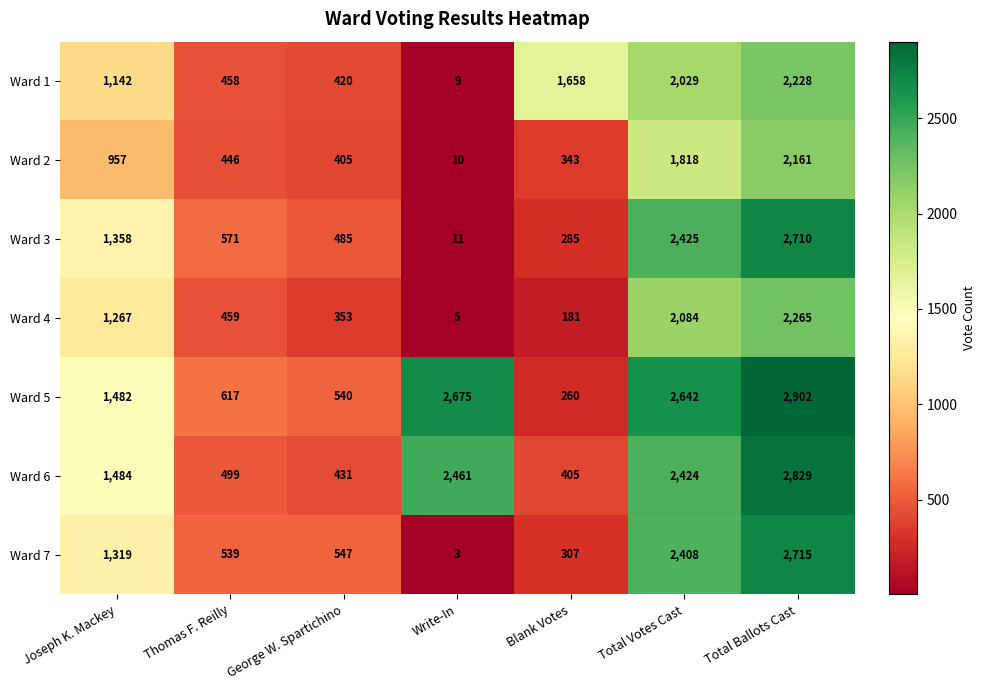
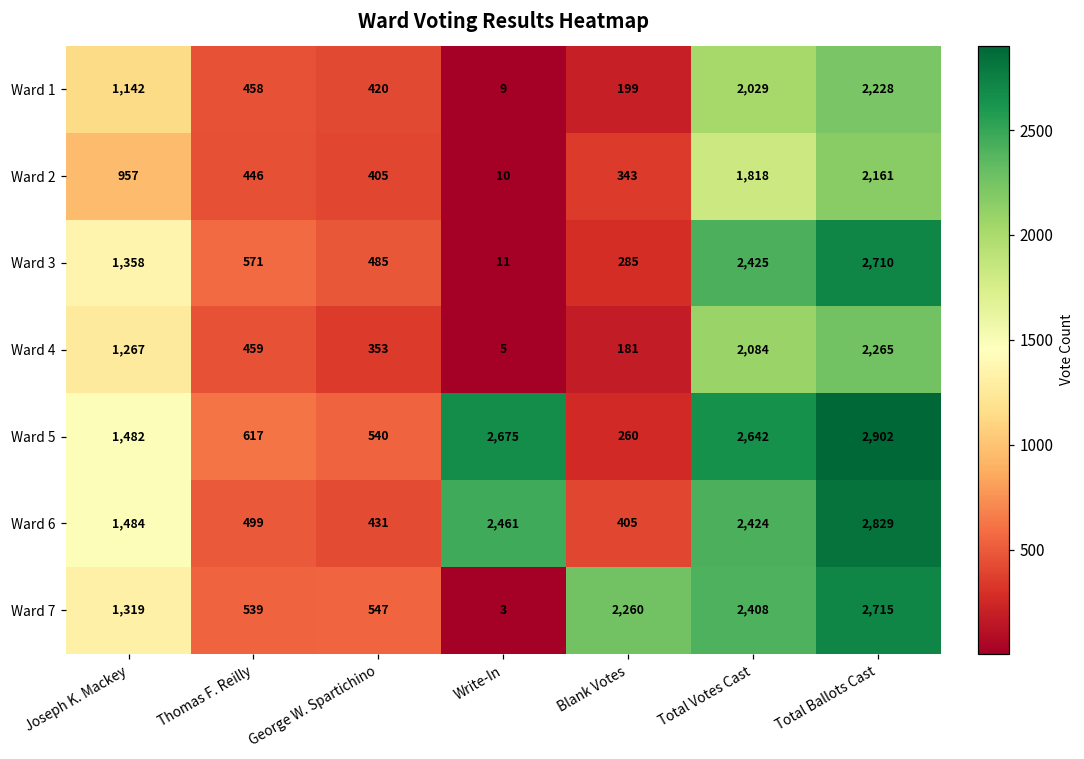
  {
    "Ward 1": {
      "Joseph K. Mackey": "1,142",
      "Thomas F. Reilly": "458",
      "George W. Spartichino": "420",
      "Write-In": "9",
-     "Blank Votes": "1,658",
+     "Blank Votes": "199",
      "Total Votes Cast": "2,029",
      "Total Ballots Cast": "2,228"
    },
    "Ward 2": {
      "Joseph K. Mackey": "957",
      "Thomas F. Reilly": "446",
      "George W. Spartichino": "405",
      "Write-In": "10",
      "Blank Votes": "343",
      "Total Votes Cast": "1,818",
      "Total Ballots Cast": "2,161"
    },
    "Ward 3": {
      "Joseph K. Mackey": "1,358",
      "Thomas F. Reilly": "571",
      "George W. Spartichino": "485",
      "Write-In": "11",
      "Blank Votes": "285",
      "Total Votes Cast": "2,425",
      "Total Ballots Cast": "2,710"
    },
    "Ward 4": {
      "Joseph K. Mackey": "1,267",
      "Thomas F. Reilly": "459",
      "George W. Spartichino": "353",
      "Write-In": "5",
      "Blank Votes": "181",
      "Total Votes Cast": "2,084",
      "Total Ballots Cast": "2,265"
    },
    "Ward 5": {
      "Joseph K. Mackey": "1,482",
      "Thomas F. Reilly": "617",
      "George W. Spartichino": "540",
      "Write-In": "2,675",
      "Blank Votes": "260",
      "Total Votes Cast": "2,642",
      "Total Ballots Cast": "2,902"
    },
    "Ward 6": {
      "Joseph K. Mackey": "1,484",
      "Thomas F. Reilly": "499",
      "George W. Spartichino": "431",
      "Write-In": "2,461",
      "Blank Votes": "405",
      "Total Votes Cast": "2,424",
      "Total Ballots Cast": "2,829"
    },
    "Ward 7": {
      "Joseph K. Mackey": "1,319",
      "Thomas F. Reilly": "539",
      "George W. Spartichino": "547",
      "Write-In": "3",
-     "Blank Votes": "307",
+     "Blank Votes": "2,260",
      "Total Votes Cast": "2,408",
      "Total Ballots Cast": "2,715"
    }
  }
